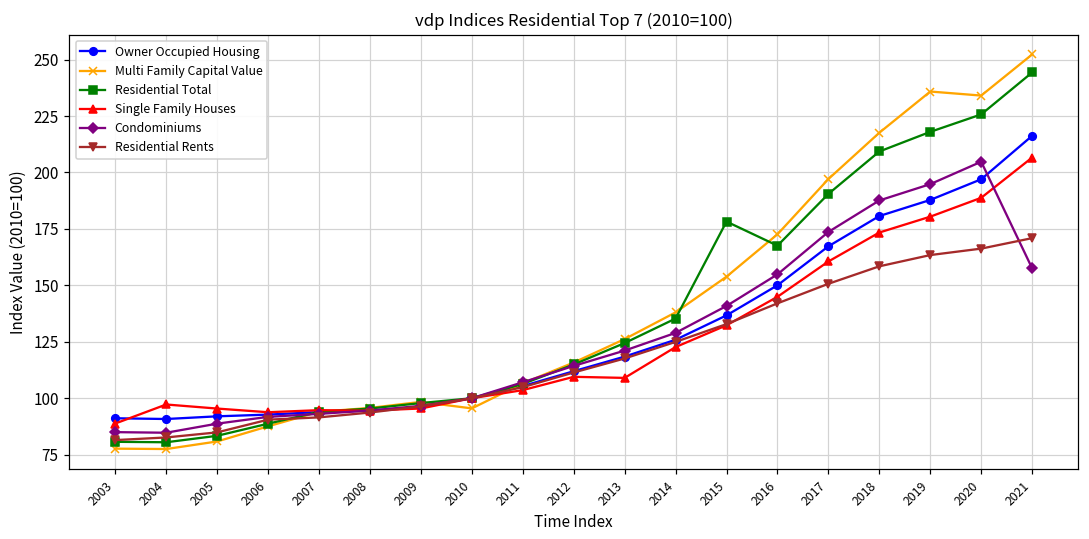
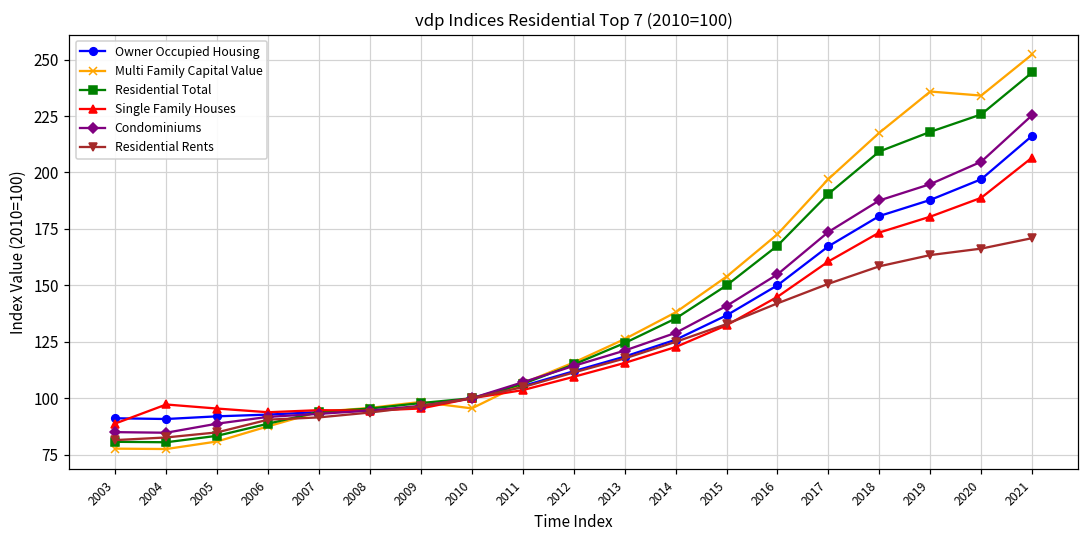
  {
    "Owner Occupied Housing": {
      "2003": 91,
      "2004": 91,
      "2005": 92,
      "2015": 137,
      "2016": 150,
      "2017": 167,
      "2018": 181,
      "2019": 188,
      "2020": 197,
      "2021": 216
    },
    "Multi Family Capital Value": {
      "2003": 78,
      "2004": 78,
      "2005": 81,
      "2010": 96,
      "2013": 126,
      "2014": 138,
      "2015": 154,
      "2016": 173,
      "2017": 197,
      "2018": 218,
      "2019": 236,
      "2020": 234,
      "2021": 252
    },
    "Residential Total": {
      "2004": 81,
      "2005": 83,
      "2013": 124,
      "2014": 135,
-     "2015": 178,
+     "2015": 150,
      "2016": 168,
      "2017": 191,
      "2018": 209,
      "2019": 218,
      "2020": 226,
      "2021": 244
    },
    "Single Family Houses": {
      "2003": 89,
      "2004": 97,
      "2005": 95,
      "2011": 104,
      "2012": 109,
-     "2013": 109,
+     "2013": 116,
      "2014": 123,
      "2016": 145,
      "2017": 161,
      "2018": 173,
      "2019": 180,
      "2020": 189,
      "2021": 207
    },
    "Condominiums": {
      "2003": 85,
      "2004": 85,
      "2005": 89,
      "2013": 121,
      "2014": 129,
      "2015": 141,
      "2016": 155,
      "2017": 174,
      "2018": 188,
      "2019": 195,
      "2020": 205,
-     "2021": 158
+     "2021": 225
    },
    "Residential Rents": {
      "2004": 83,
      "2005": 85,
      "2007": 92,
      "2016": 142,
      "2017": 151,
      "2018": 158,
      "2019": 163,
      "2020": 166,
      "2021": 171
    }
  }
